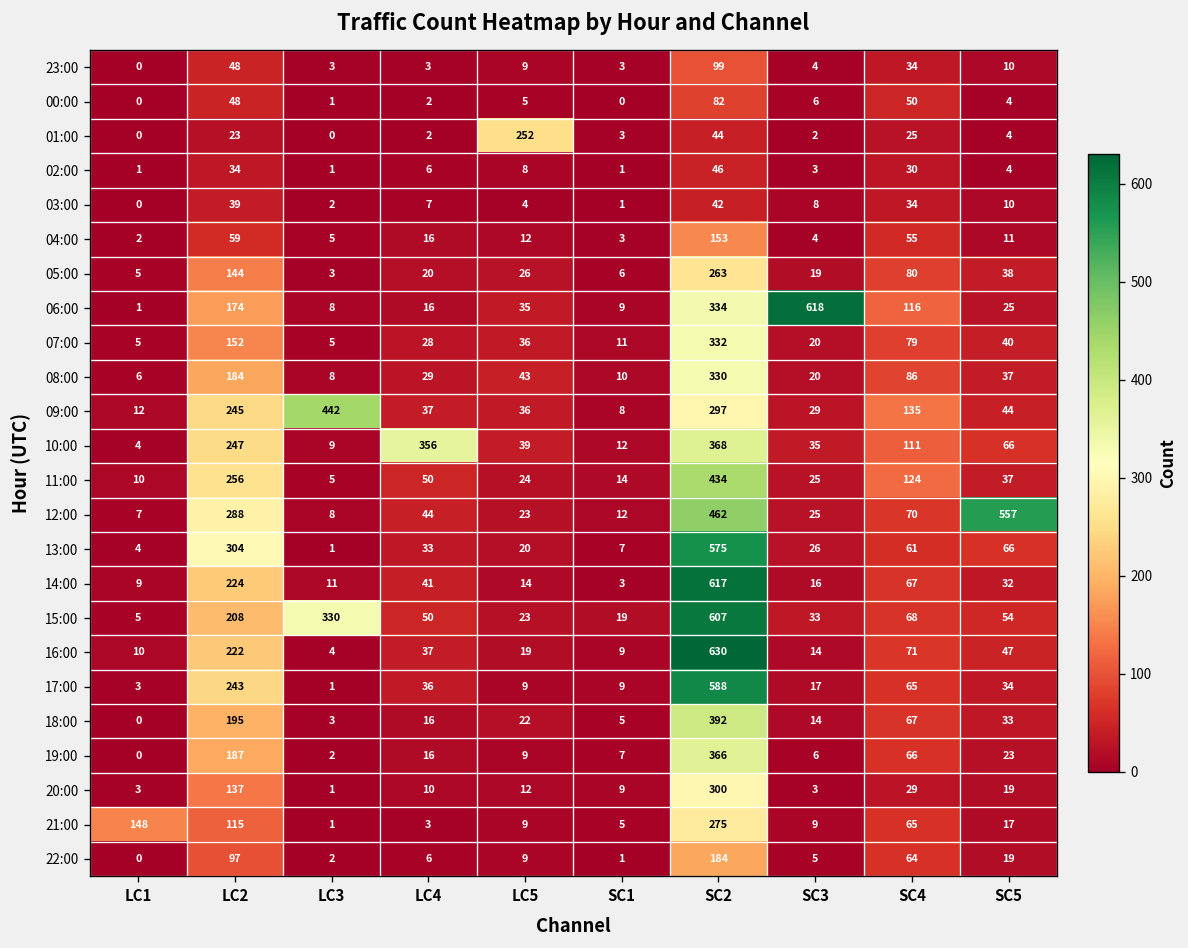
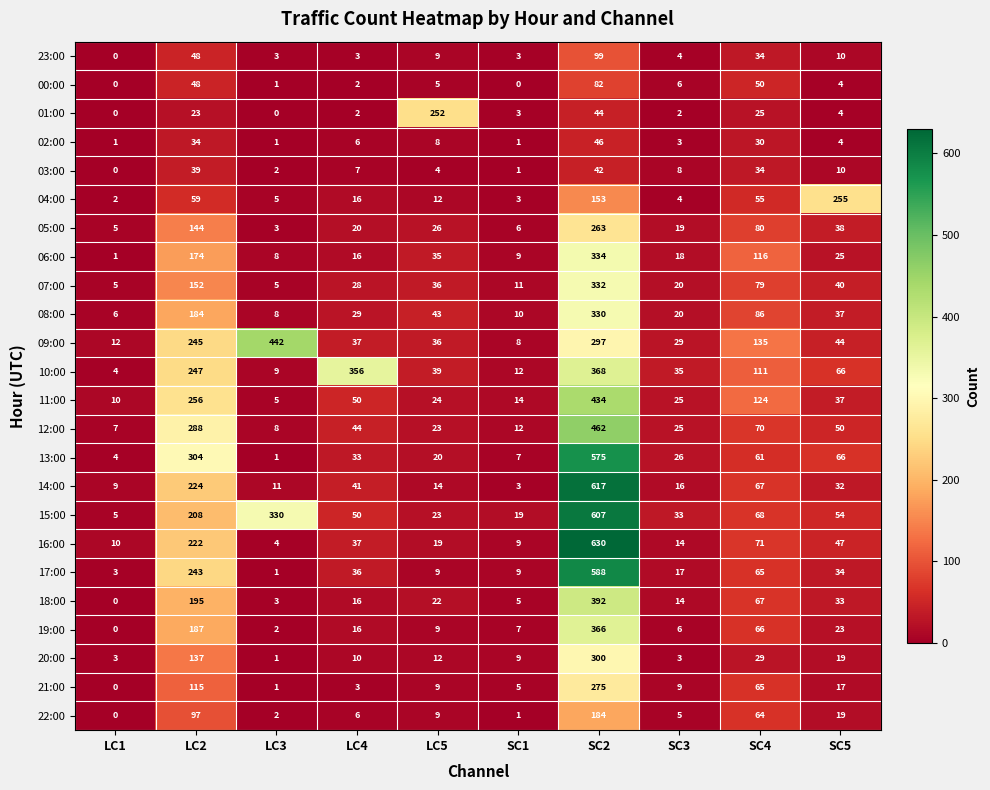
  {
    "04:00": {
      "LC1": 2,
      "LC2": 59,
      "LC3": 5,
      "LC4": 16,
      "LC5": 12,
      "SC1": 3,
      "SC2": 153,
      "SC3": 4,
      "SC4": 55,
-     "SC5": 11
+     "SC5": 255
    },
    "06:00": {
      "LC1": 1,
      "LC2": 174,
      "LC3": 8,
      "LC4": 16,
      "LC5": 35,
      "SC1": 9,
      "SC2": 334,
-     "SC3": 618,
+     "SC3": 18,
      "SC4": 116,
      "SC5": 25
    },
    "12:00": {
      "LC1": 7,
      "LC2": 288,
      "LC3": 8,
      "LC4": 44,
      "LC5": 23,
      "SC1": 12,
      "SC2": 462,
      "SC3": 25,
      "SC4": 70,
-     "SC5": 557
+     "SC5": 50
    },
    "21:00": {
-     "LC1": 148,
+     "LC1": 0,
      "LC2": 115,
      "LC3": 1,
      "LC4": 3,
      "LC5": 9,
      "SC1": 5,
      "SC2": 275,
      "SC3": 9,
      "SC4": 65,
      "SC5": 17
    }
  }
